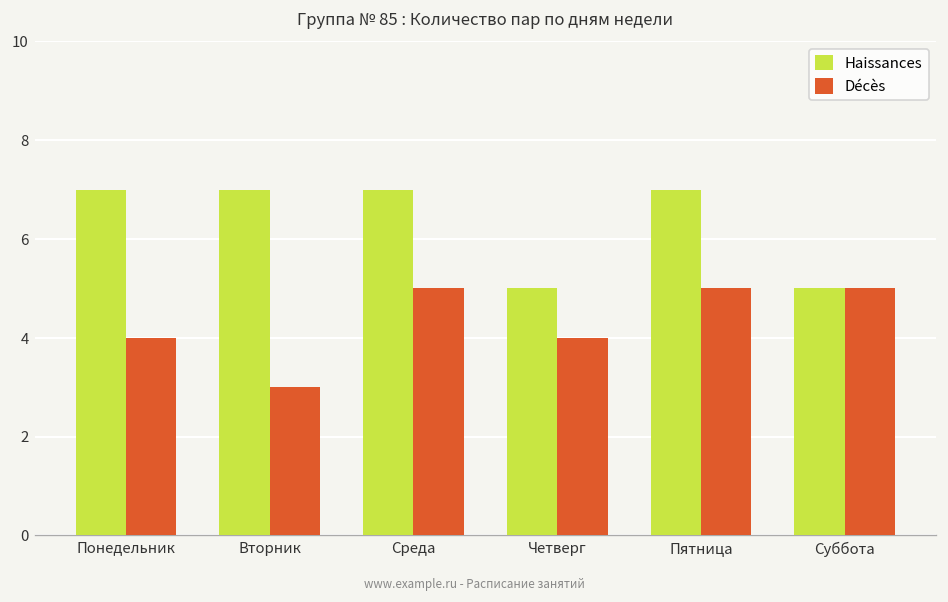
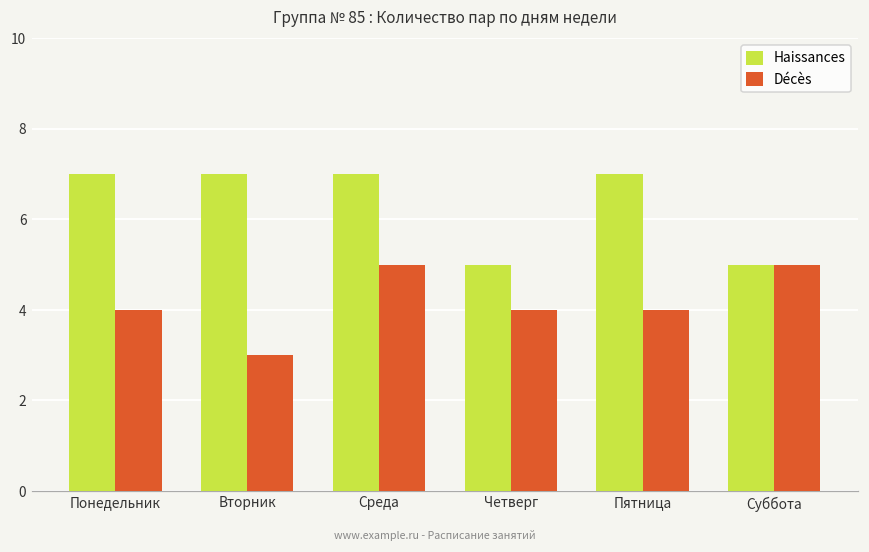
  {
    "Наissances": {
      "Понедельник": 7,
      "Вторник": 7,
      "Среда": 7,
      "Четверг": 5,
      "Пятница": 7,
      "Суббота": 5
    },
    "Décès": {
      "Понедельник": 4,
      "Вторник": 3,
      "Среда": 5,
      "Четверг": 4,
-     "Пятница": 5,
+     "Пятница": 4,
      "Суббота": 5
    }
  }
